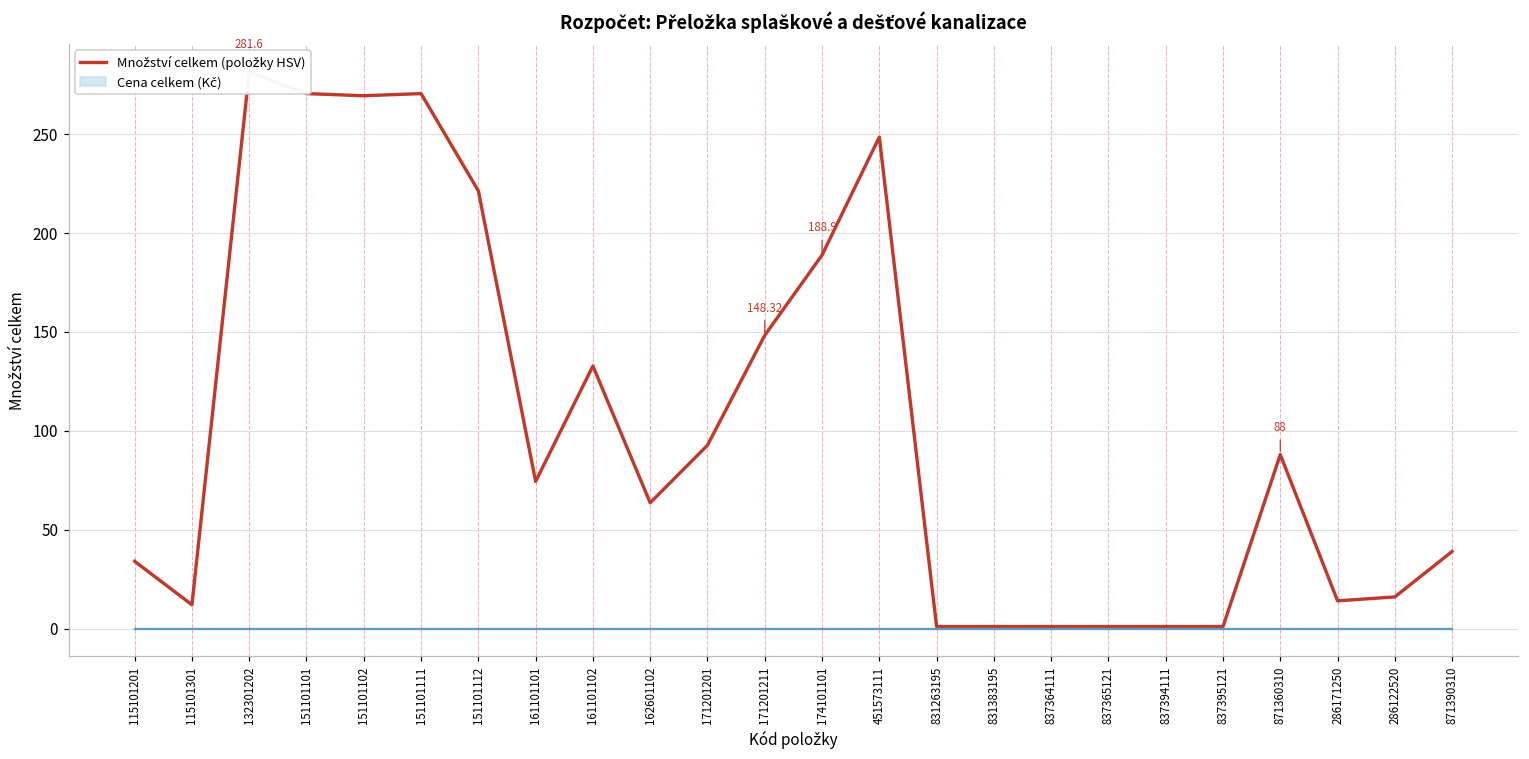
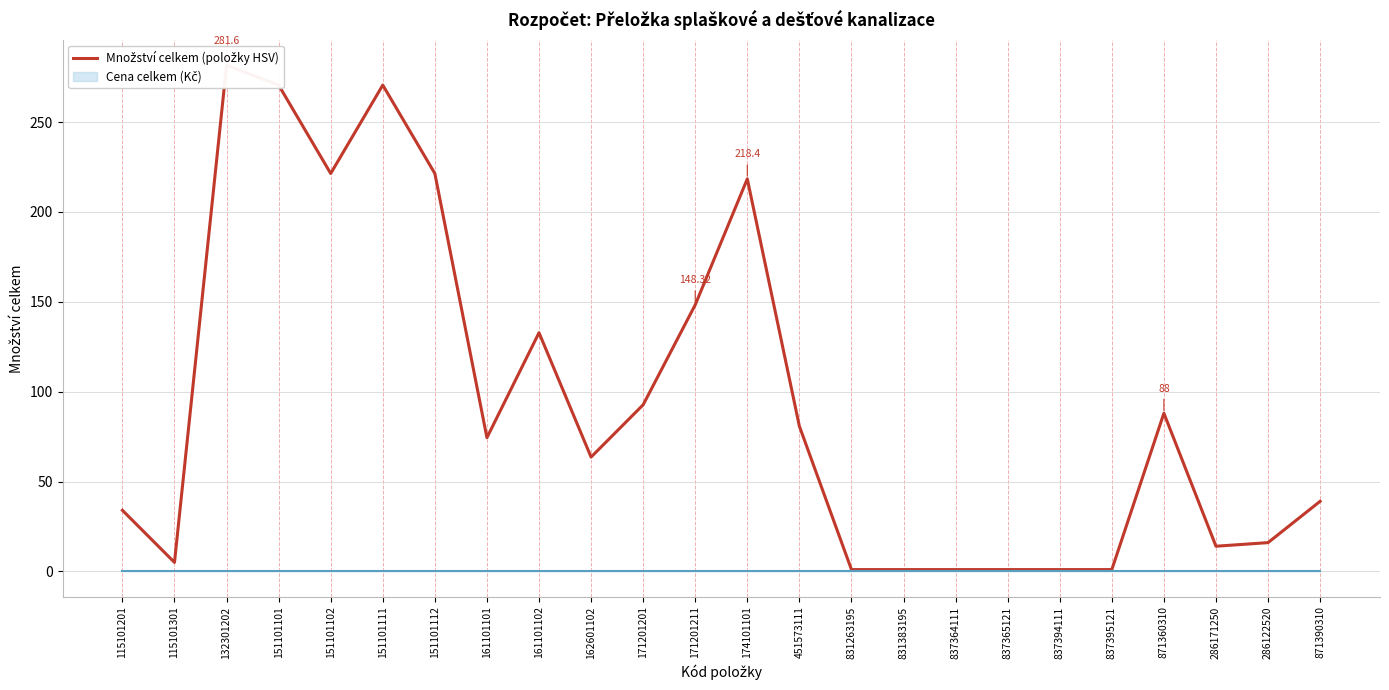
  {
    "Množství celkem (položky HSV)": {
-     "115101301": 12,
-     "151101102": 270,
+     "115101301": 5,
+     "151101102": 221,
      "171201211": 148.32,
-     "174101101": 188.9,
-     "451573111": 249,
+     "174101101": 218.4,
+     "451573111": 81,
      "871360310": 88
    },
    "Cena celkem (Kč)": {
      "115101201": 0,
      "115101301": 0,
      "132301202": 0,
      "151101101": 0,
      "151101102": 0,
      "151101111": 0,
      "151101112": 0,
      "161101101": 0,
      "161101102": 0,
      "162601102": 0,
      "171201201": 0,
      "171201211": 0,
      "174101101": 0,
      "451573111": 0,
      "871360310": 0,
      "286171250": 0,
      "286122520": 0,
      "871390310": 0
    }
  }
